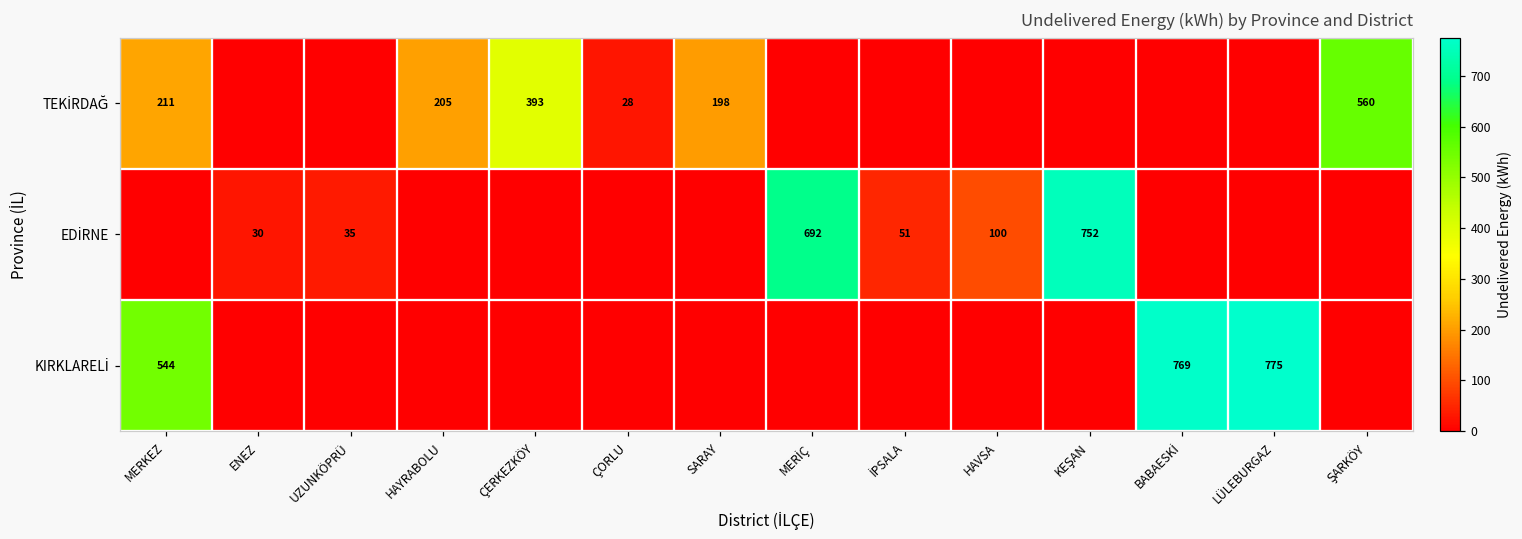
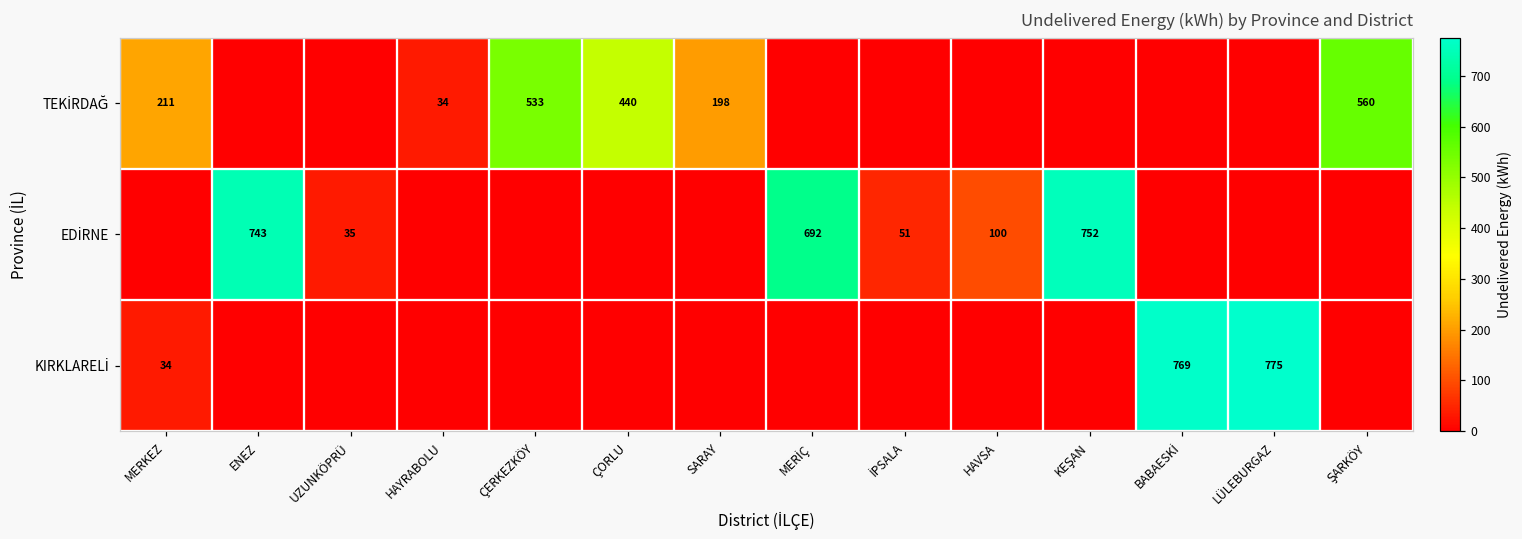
  {
    "TEKİRDAĞ": {
      "MERKEZ": 211,
-     "HAYRABOLU": 205,
-     "ÇERKEZKÖY": 393,
-     "ÇORLU": 28,
+     "HAYRABOLU": 34,
+     "ÇERKEZKÖY": 533,
+     "ÇORLU": 440,
      "SARAY": 198,
      "ŞARKÖY": 560
    },
    "EDİRNE": {
-     "ENEZ": 30,
+     "ENEZ": 743,
      "UZUNKÖPRÜ": 35,
      "MERİÇ": 692,
      "İPSALA": 51,
      "HAVSA": 100,
      "KEŞAN": 752
    },
    "KIRKLARELİ": {
-     "MERKEZ": 544,
+     "MERKEZ": 34,
      "BABAESKİ": 769,
      "LÜLEBURGAZ": 775
    }
  }
